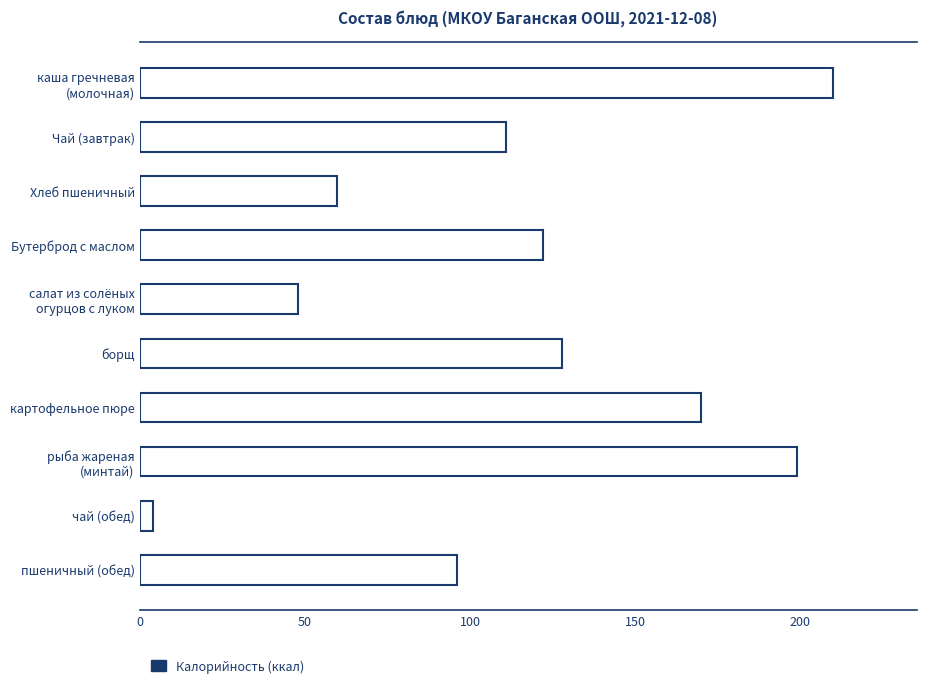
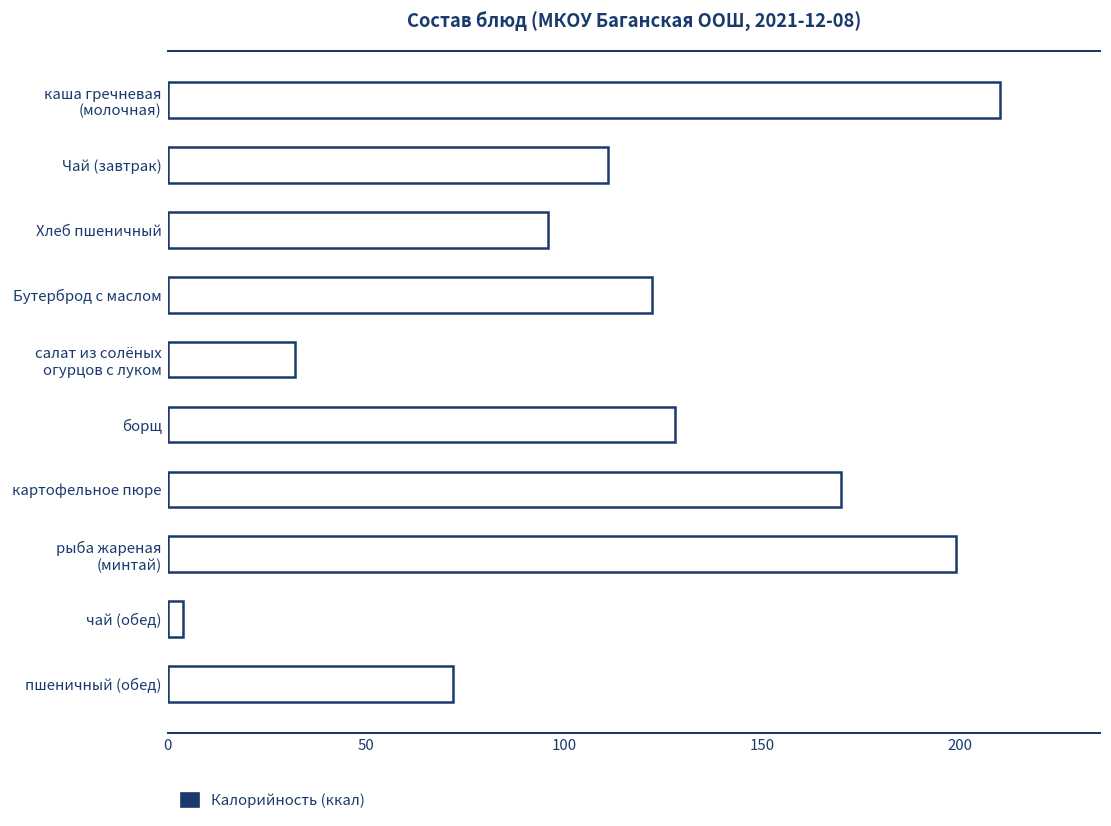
  {
    "каша гречневая (молочная)": 210,
    "Чай (завтрак)": 111,
-   "Хлеб пшеничный": 60,
+   "Хлеб пшеничный": 96,
    "Бутерброд с маслом": 122,
-   "салат из солёных огурцов с луком": 48,
+   "салат из солёных огурцов с луком": 32,
    "борщ": 128,
    "картофельное пюре": 170,
    "рыба жареная (минтай)": 199,
    "чай (обед)": 4,
-   "пшеничный (обед)": 96
+   "пшеничный (обед)": 72
  }
